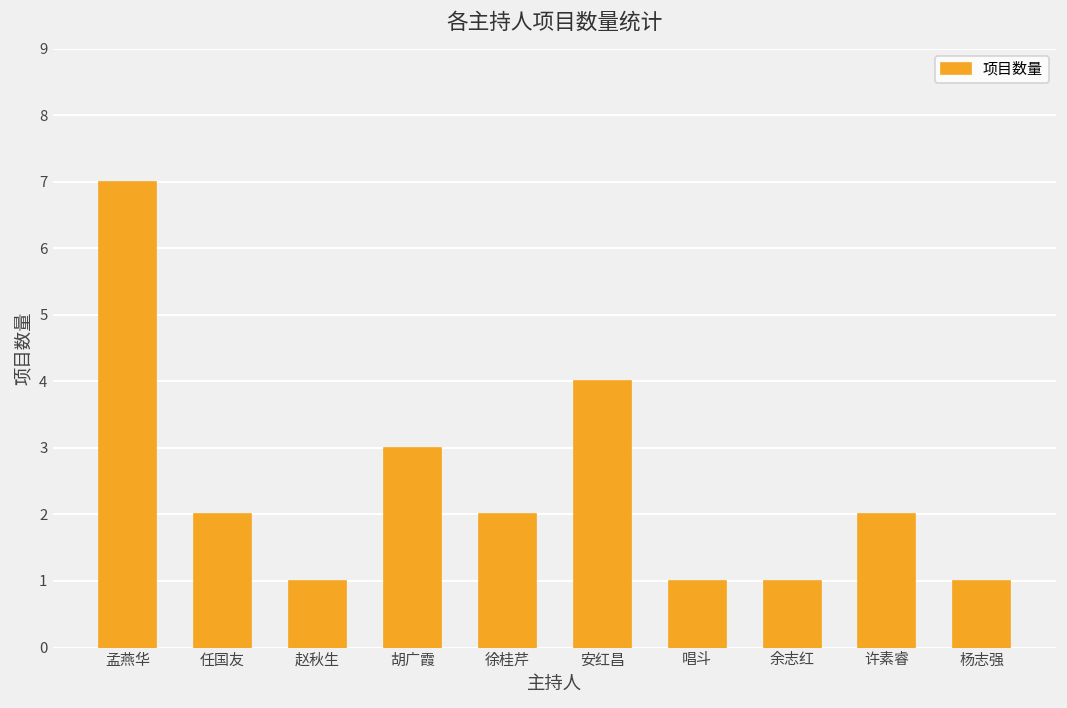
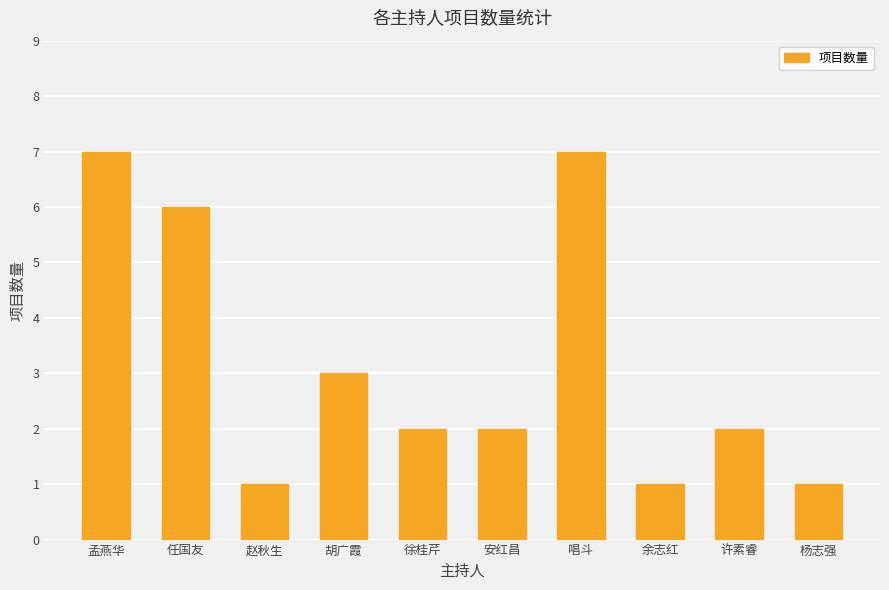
  {
    "孟燕华": 7,
-   "任国友": 2,
+   "任国友": 6,
    "赵秋生": 1,
    "胡广霞": 3,
    "徐桂芹": 2,
-   "安红昌": 4,
-   "唱斗": 1,
+   "安红昌": 2,
+   "唱斗": 7,
    "余志红": 1,
    "许素睿": 2,
    "杨志强": 1
  }
